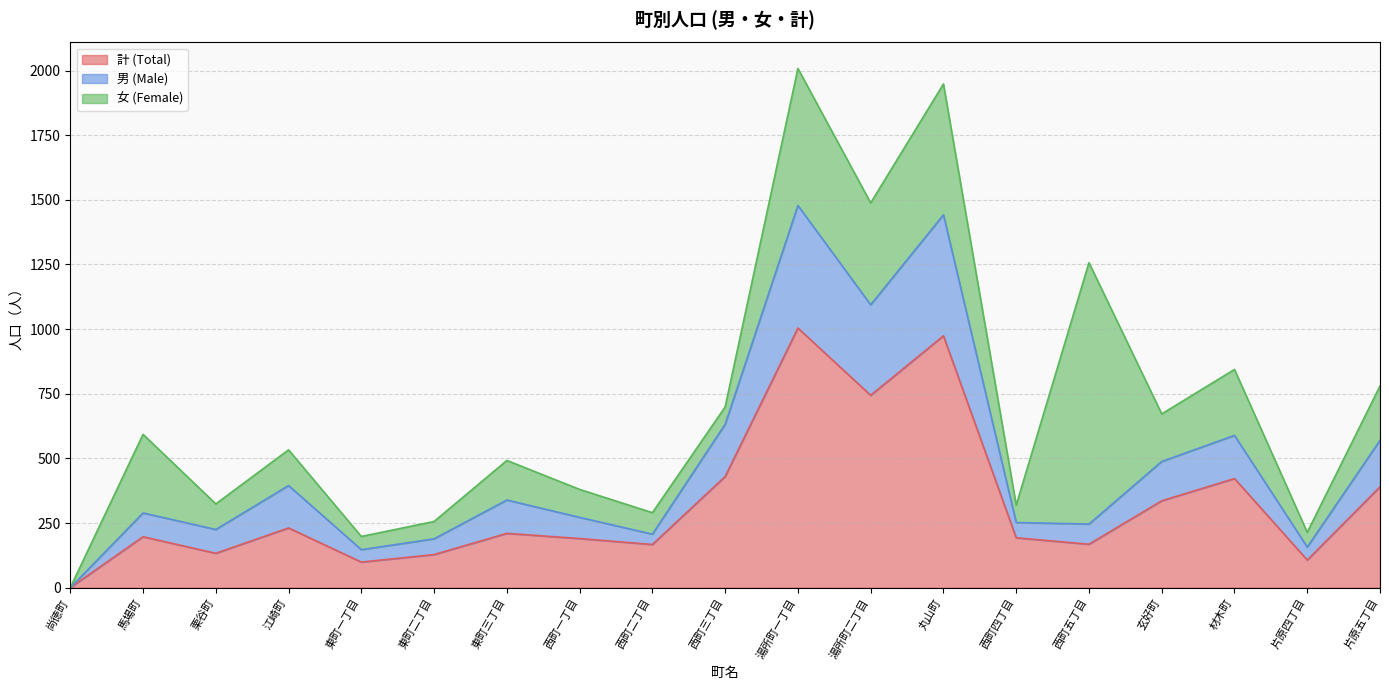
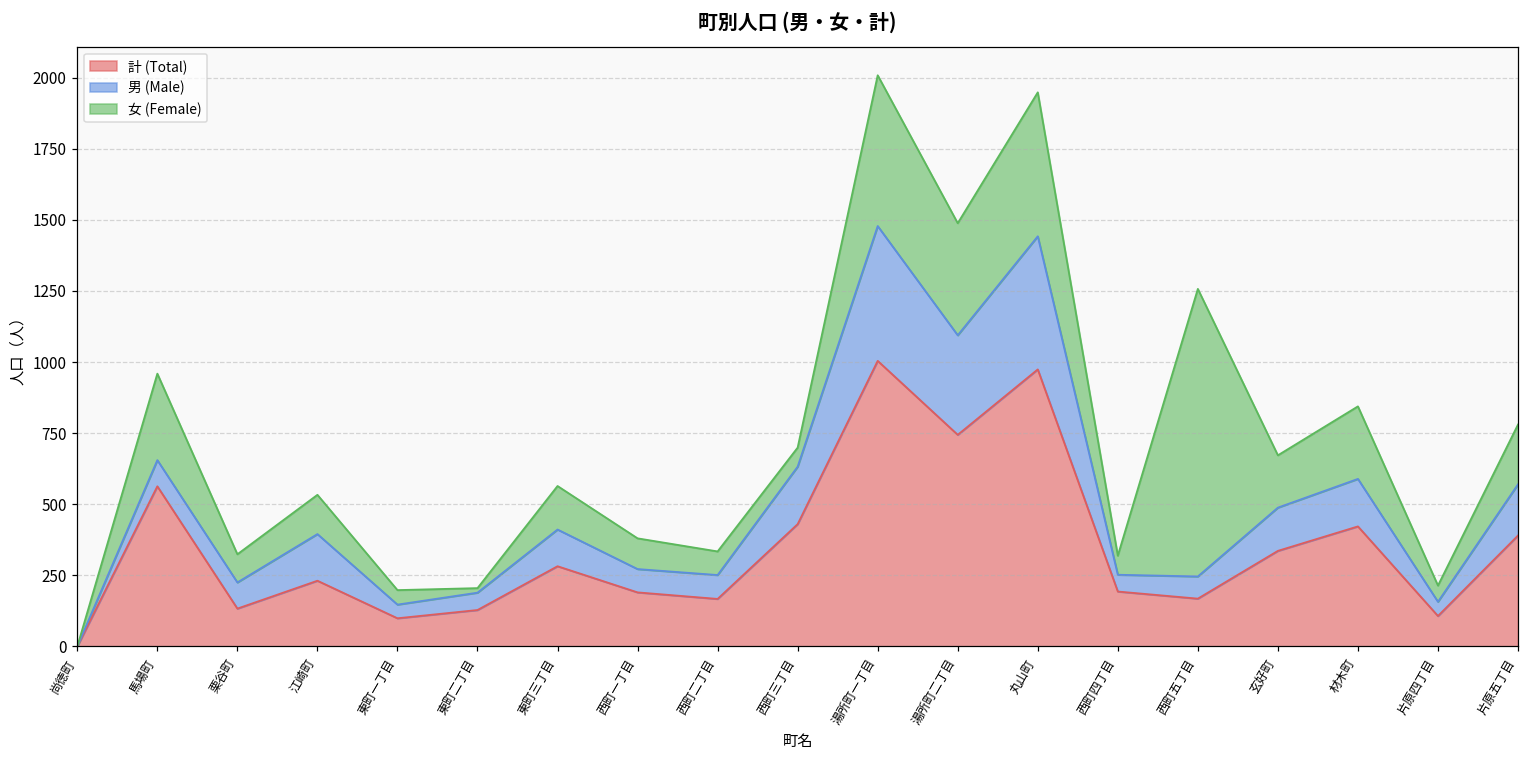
  {
    "計 (Total)": {
-     "馬場町": 200,
+     "馬場町": 560,
      "栗谷町": 130,
      "江崎町": 230,
      "東町一丁目": 100,
      "東町二丁目": 130,
-     "東町三丁目": 210,
+     "東町三丁目": 280,
      "西町一丁目": 190,
      "西町二丁目": 170,
      "西町三丁目": 430,
      "湯所町一丁目": 1000,
      "湯所町二丁目": 740,
      "丸山町": 970,
      "西町四丁目": 190,
      "西町五丁目": 170,
      "玄好町": 340,
      "材木町": 420,
      "片原四丁目": 110,
      "片原五丁目": 390
    },
    "男 (Male)": {
      "馬場町": 90,
      "栗谷町": 90,
      "江崎町": 160,
      "東町一丁目": 50,
      "東町二丁目": 60,
      "東町三丁目": 130,
      "西町一丁目": 80,
-     "西町二丁目": 40,
+     "西町二丁目": 80,
      "西町三丁目": 200,
      "湯所町一丁目": 470,
      "湯所町二丁目": 350,
      "丸山町": 470,
      "西町四丁目": 60,
      "西町五丁目": 80,
      "玄好町": 150,
      "材木町": 170,
      "片原四丁目": 50,
      "片原五丁目": 180
    },
    "女 (Female)": {
      "馬場町": 300,
      "栗谷町": 100,
      "江崎町": 140,
      "東町一丁目": 50,
-     "東町二丁目": 70,
+     "東町二丁目": 20,
      "東町三丁目": 150,
      "西町一丁目": 110,
      "西町二丁目": 80,
      "西町三丁目": 70,
      "湯所町一丁目": 530,
      "湯所町二丁目": 390,
      "丸山町": 510,
      "西町四丁目": 70,
      "西町五丁目": 1010,
      "玄好町": 180,
      "材木町": 260,
      "片原四丁目": 60,
      "片原五丁目": 210
    }
  }
